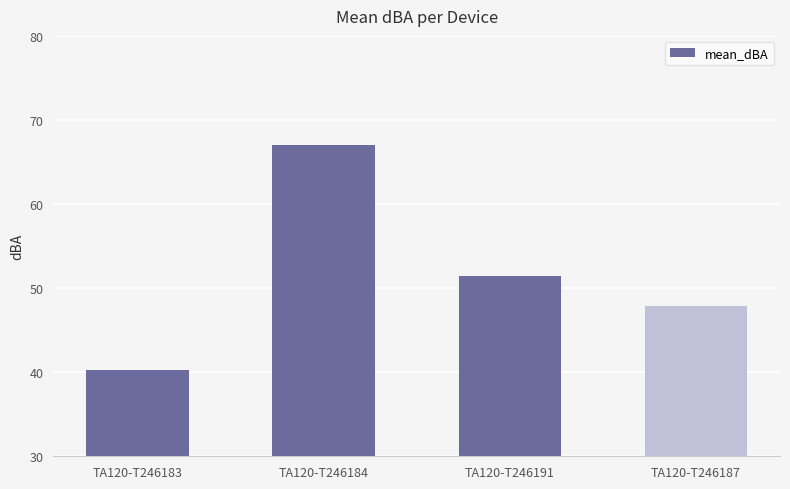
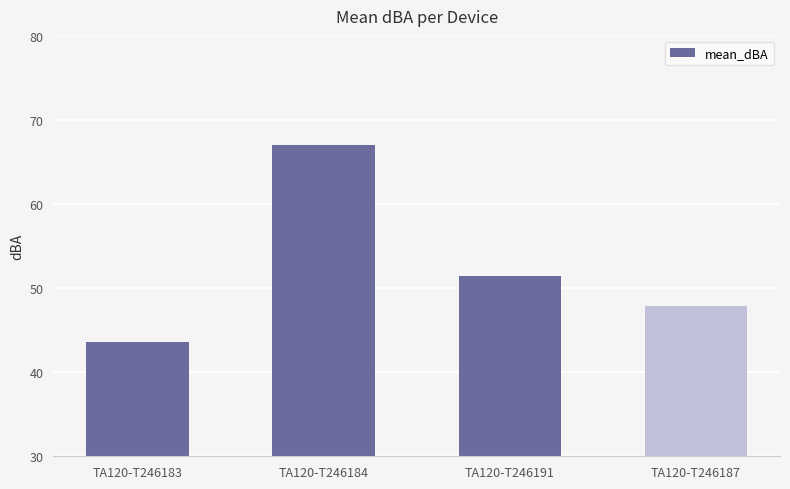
  {
-   "TA120-T246183": 40,
+   "TA120-T246183": 44,
    "TA120-T246184": 67,
    "TA120-T246191": 51,
    "TA120-T246187": 48
  }
